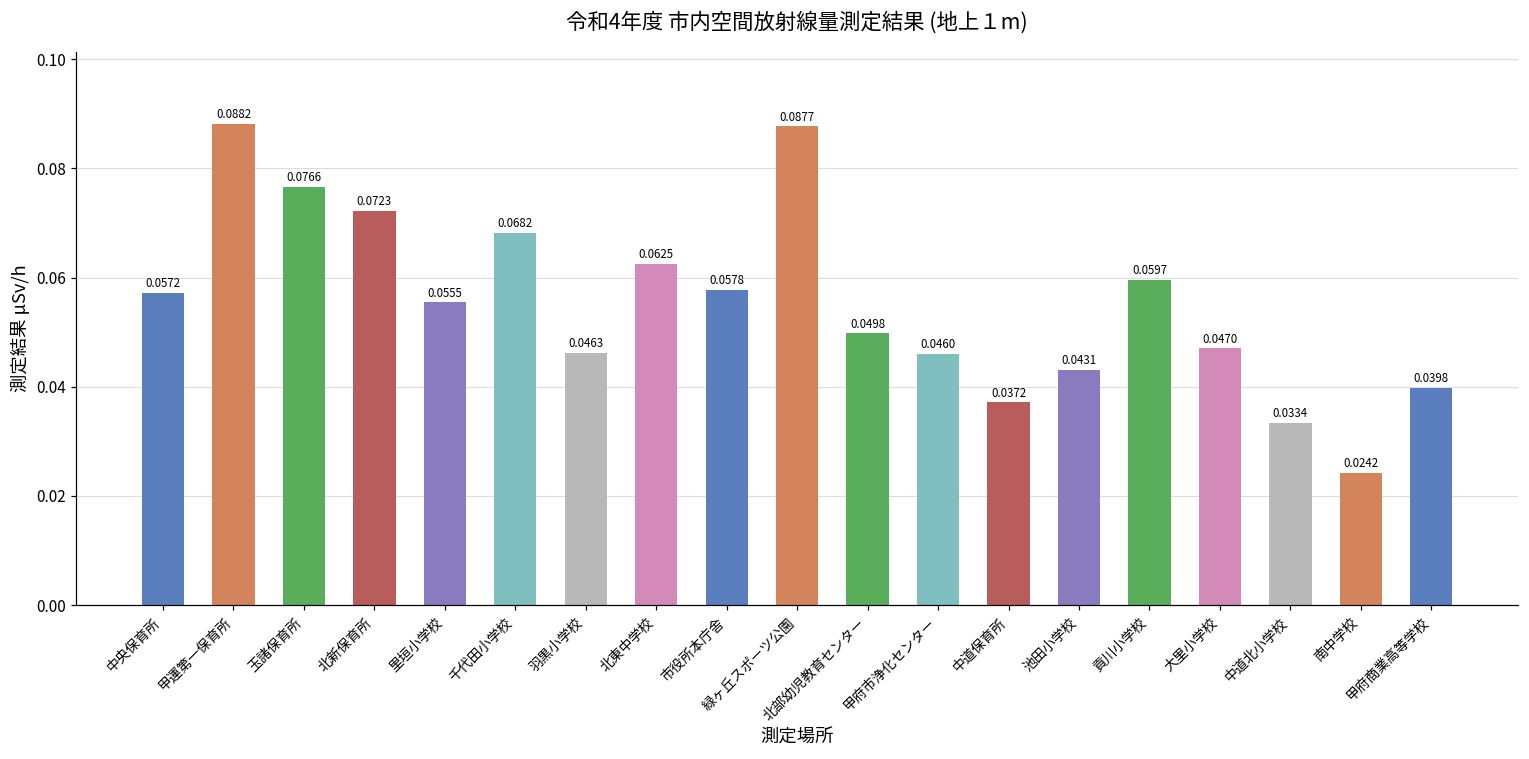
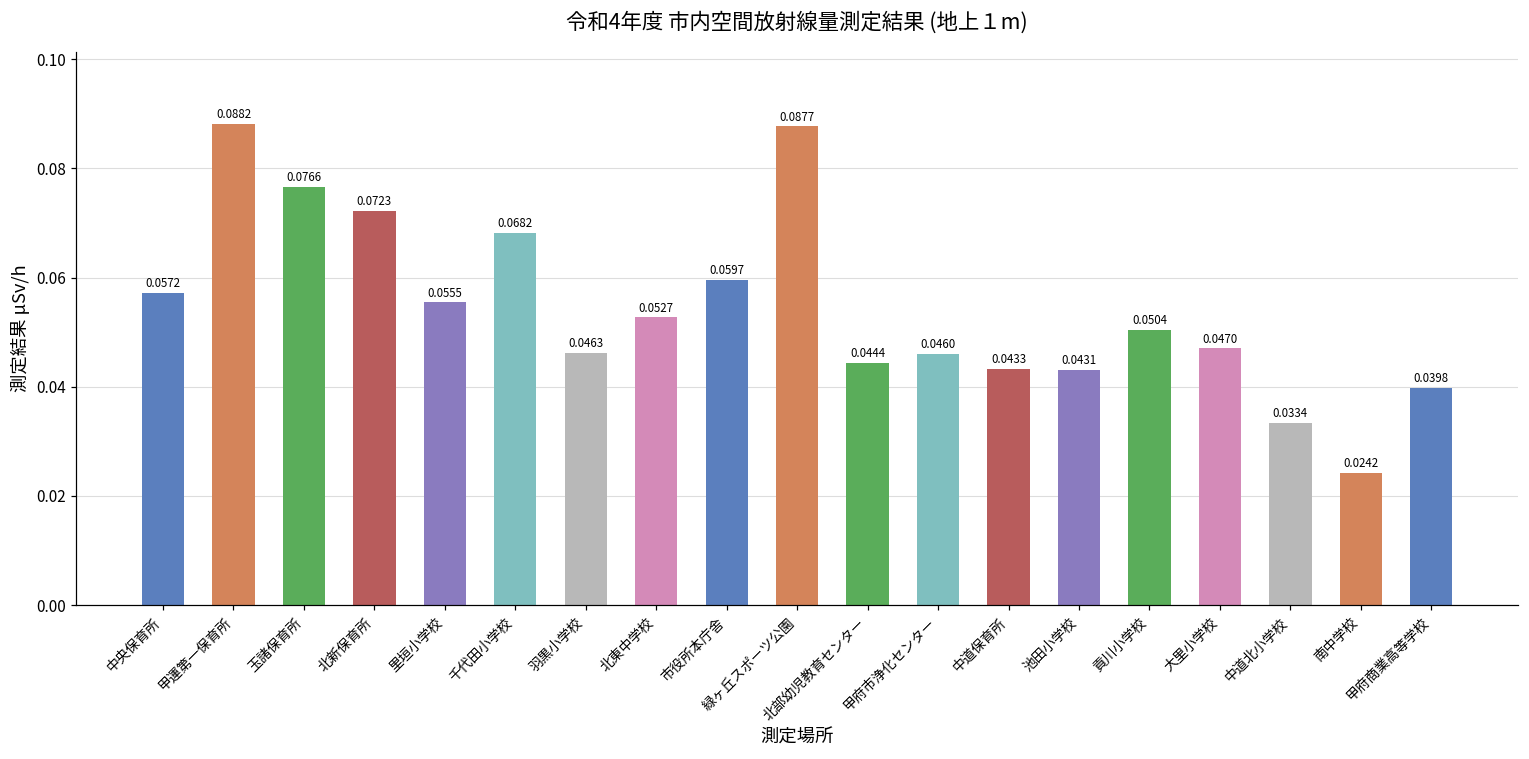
  {
    "中央保育所": 0.0572,
    "甲運第一保育所": 0.0882,
    "玉諸保育所": 0.0766,
    "北新保育所": 0.0723,
    "里垣小学校": 0.0555,
    "千代田小学校": 0.0682,
    "羽黒小学校": 0.0463,
-   "北東中学校": 0.0625,
-   "市役所本庁舎": 0.0578,
+   "北東中学校": 0.0527,
+   "市役所本庁舎": 0.0597,
    "緑ヶ丘スポーツ公園": 0.0877,
-   "北部幼児教育センター": 0.0498,
+   "北部幼児教育センター": 0.0444,
    "甲府市浄化センター": 0.0460,
-   "中道保育所": 0.0372,
+   "中道保育所": 0.0433,
    "池田小学校": 0.0431,
-   "貢川小学校": 0.0597,
+   "貢川小学校": 0.0504,
    "大里小学校": 0.0470,
    "中道北小学校": 0.0334,
    "南中学校": 0.0242,
    "甲府商業高等学校": 0.0398
  }
